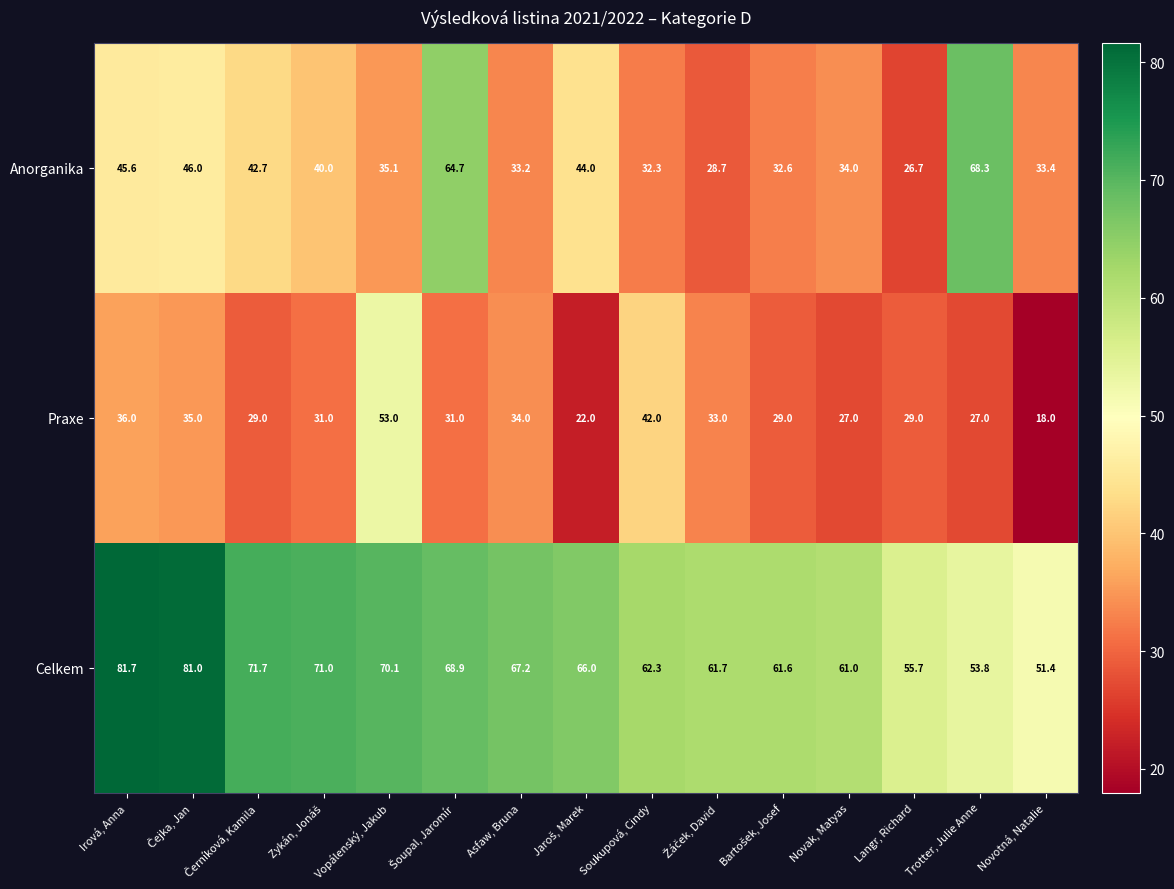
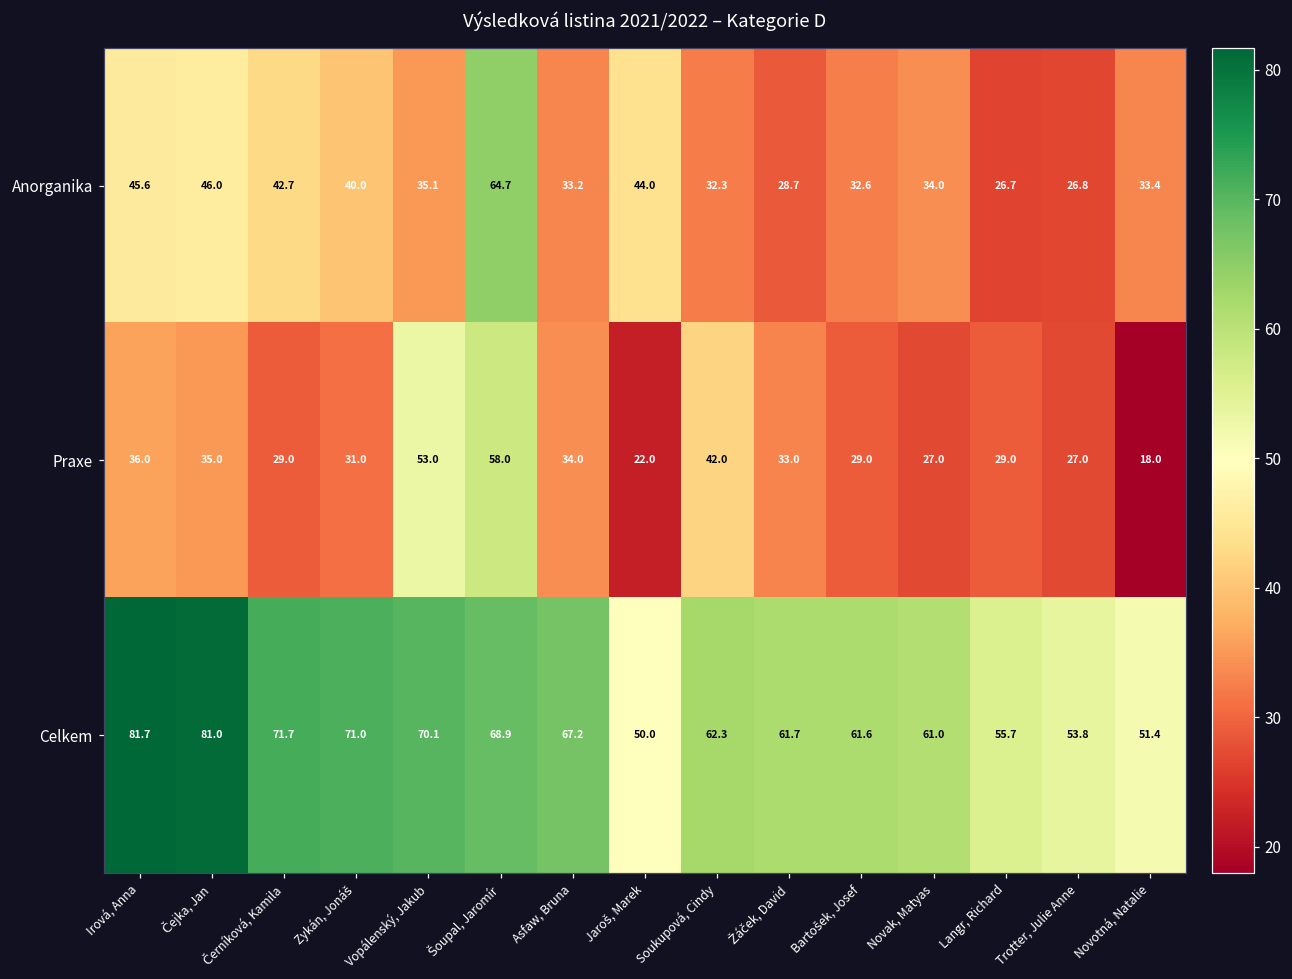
  {
    "Anorganika": {
      "Irová, Anna": 45.6,
      "Čejka, Jan": 46.0,
      "Černíková, Kamila": 42.7,
      "Zykán, Jonáš": 40.0,
      "Vopálenský, Jakub": 35.1,
      "Šoupal, Jaromír": 64.7,
      "Asfaw, Bruna": 33.2,
      "Jaroš, Marek": 44.0,
      "Soukupová, Cindy": 32.3,
      "Žáček, David": 28.7,
      "Bartošek, Josef": 32.6,
      "Novak, Matyas": 34.0,
      "Langr, Richard": 26.7,
-     "Trotter, Julie Anne": 68.3,
+     "Trotter, Julie Anne": 26.8,
      "Novotná, Natalie": 33.4
    },
    "Praxe": {
      "Irová, Anna": 36.0,
      "Čejka, Jan": 35.0,
      "Černíková, Kamila": 29.0,
      "Zykán, Jonáš": 31.0,
      "Vopálenský, Jakub": 53.0,
-     "Šoupal, Jaromír": 31.0,
+     "Šoupal, Jaromír": 58.0,
      "Asfaw, Bruna": 34.0,
      "Jaroš, Marek": 22.0,
      "Soukupová, Cindy": 42.0,
      "Žáček, David": 33.0,
      "Bartošek, Josef": 29.0,
      "Novak, Matyas": 27.0,
      "Langr, Richard": 29.0,
      "Trotter, Julie Anne": 27.0,
      "Novotná, Natalie": 18.0
    },
    "Celkem": {
      "Irová, Anna": 81.7,
      "Čejka, Jan": 81.0,
      "Černíková, Kamila": 71.7,
      "Zykán, Jonáš": 71.0,
      "Vopálenský, Jakub": 70.1,
      "Šoupal, Jaromír": 68.9,
      "Asfaw, Bruna": 67.2,
-     "Jaroš, Marek": 66.0,
+     "Jaroš, Marek": 50.0,
      "Soukupová, Cindy": 62.3,
      "Žáček, David": 61.7,
      "Bartošek, Josef": 61.6,
      "Novak, Matyas": 61.0,
      "Langr, Richard": 55.7,
      "Trotter, Julie Anne": 53.8,
      "Novotná, Natalie": 51.4
    }
  }
